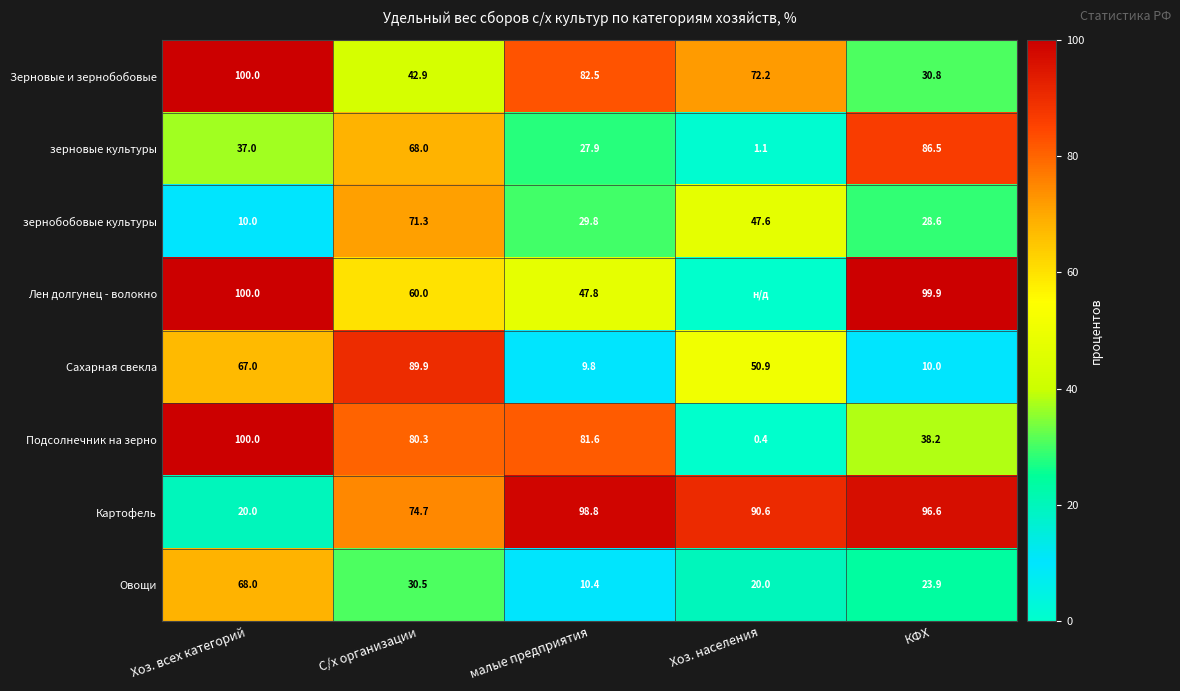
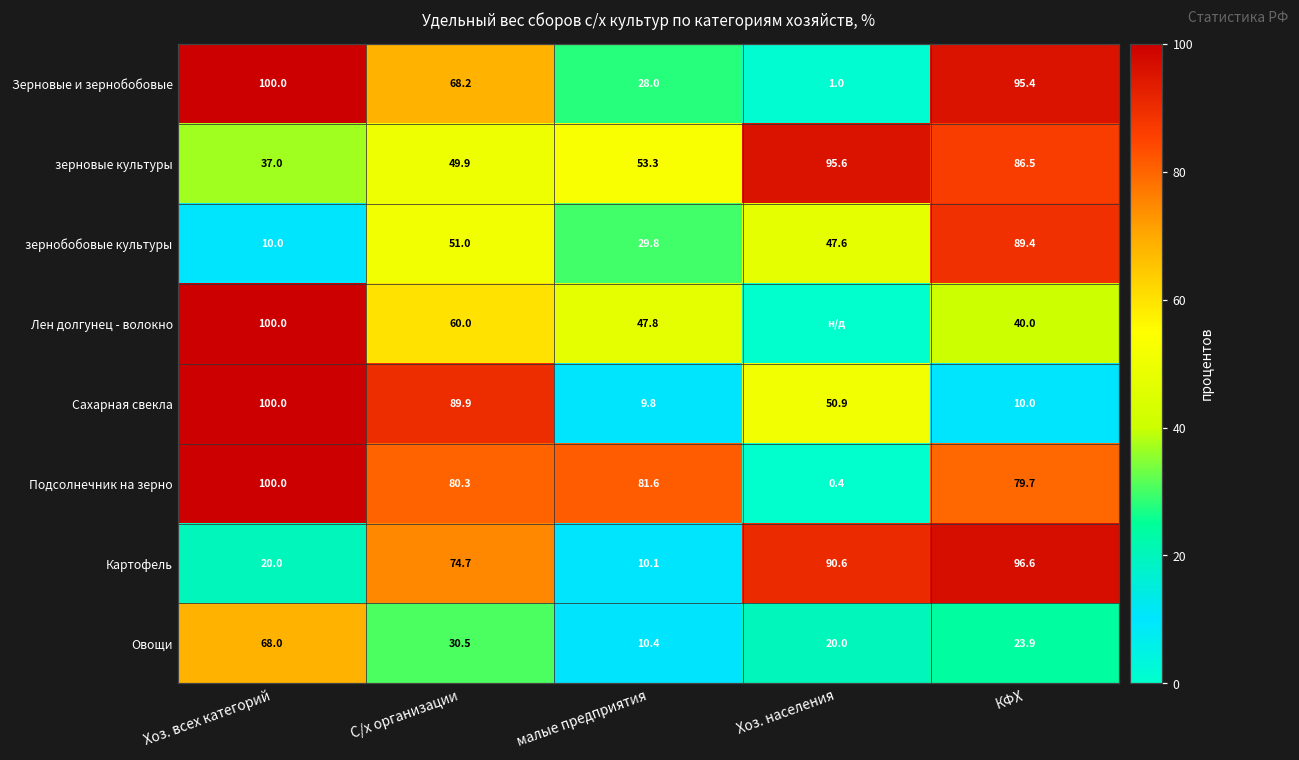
  {
    "Зерновые и зернобобовые": {
      "Хоз. всех категорий": 100.0,
-     "С/х организации": 42.9,
-     "малые предприятия": 82.5,
-     "Хоз. населения": 72.2,
-     "КФХ": 30.8
+     "С/х организации": 68.2,
+     "малые предприятия": 28.0,
+     "Хоз. населения": 1.0,
+     "КФХ": 95.4
    },
    "зерновые культуры": {
      "Хоз. всех категорий": 37.0,
-     "С/х организации": 68.0,
-     "малые предприятия": 27.9,
-     "Хоз. населения": 1.1,
+     "С/х организации": 49.9,
+     "малые предприятия": 53.3,
+     "Хоз. населения": 95.6,
      "КФХ": 86.5
    },
    "зернобобовые культуры": {
      "Хоз. всех категорий": 10.0,
-     "С/х организации": 71.3,
+     "С/х организации": 51.0,
      "малые предприятия": 29.8,
      "Хоз. населения": 47.6,
-     "КФХ": 28.6
+     "КФХ": 89.4
    },
    "Лен долгунец - волокно": {
      "Хоз. всех категорий": 100.0,
      "С/х организации": 60.0,
      "малые предприятия": 47.8,
-     "КФХ": 99.9
+     "КФХ": 40.0
    },
    "Сахарная свекла": {
-     "Хоз. всех категорий": 67.0,
+     "Хоз. всех категорий": 100.0,
      "С/х организации": 89.9,
      "малые предприятия": 9.8,
      "Хоз. населения": 50.9,
      "КФХ": 10.0
    },
    "Подсолнечник на зерно": {
      "Хоз. всех категорий": 100.0,
      "С/х организации": 80.3,
      "малые предприятия": 81.6,
      "Хоз. населения": 0.4,
-     "КФХ": 38.2
+     "КФХ": 79.7
    },
    "Картофель": {
      "Хоз. всех категорий": 20.0,
      "С/х организации": 74.7,
-     "малые предприятия": 98.8,
+     "малые предприятия": 10.1,
      "Хоз. населения": 90.6,
      "КФХ": 96.6
    },
    "Овощи": {
      "Хоз. всех категорий": 68.0,
      "С/х организации": 30.5,
      "малые предприятия": 10.4,
      "Хоз. населения": 20.0,
      "КФХ": 23.9
    }
  }
